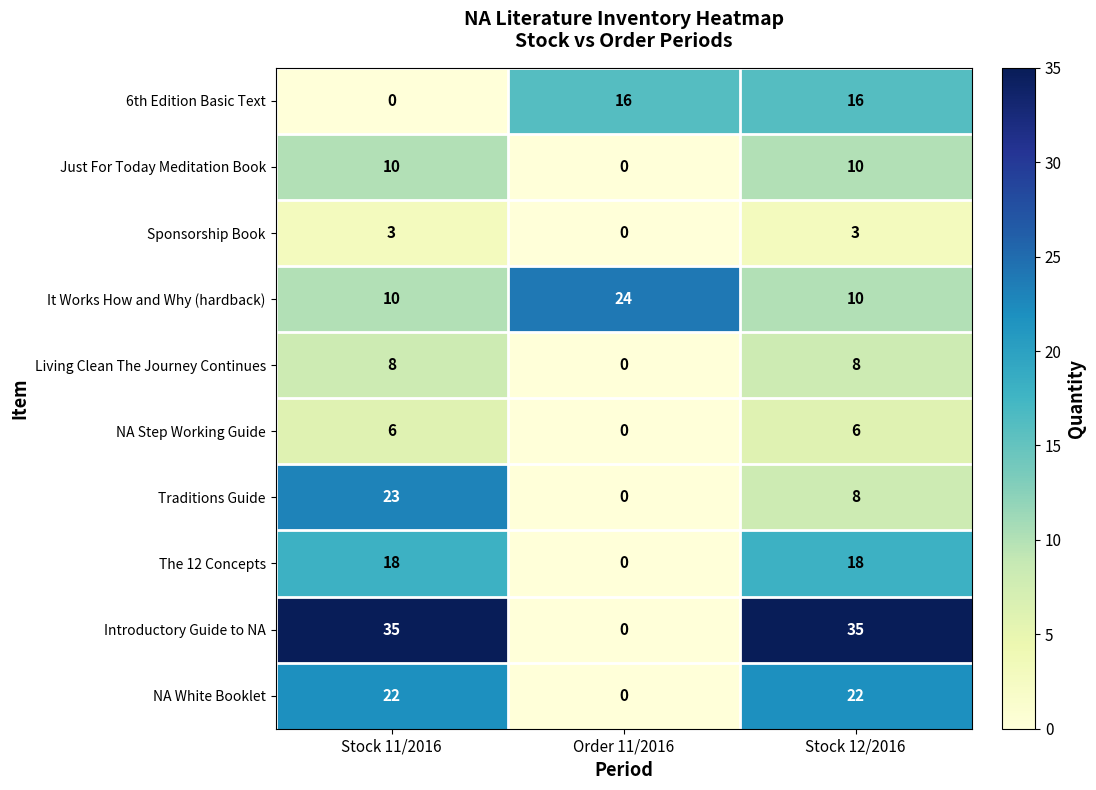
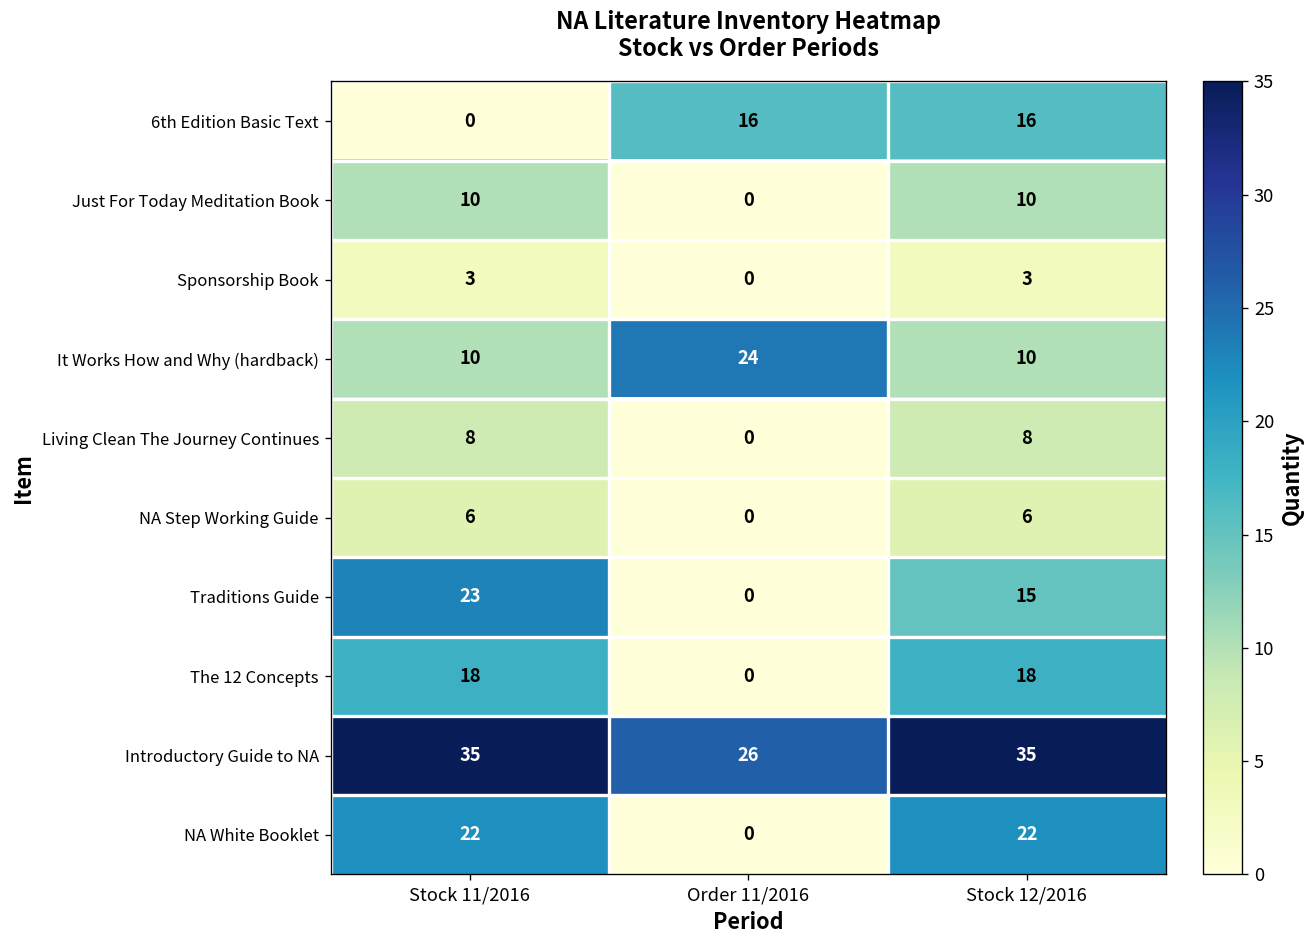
  {
    "6th Edition Basic Text": {
      "Stock 11/2016": 0,
      "Order 11/2016": 16,
      "Stock 12/2016": 16
    },
    "Just For Today Meditation Book": {
      "Stock 11/2016": 10,
      "Order 11/2016": 0,
      "Stock 12/2016": 10
    },
    "Sponsorship Book": {
      "Stock 11/2016": 3,
      "Order 11/2016": 0,
      "Stock 12/2016": 3
    },
    "It Works How and Why (hardback)": {
      "Stock 11/2016": 10,
      "Order 11/2016": 24,
      "Stock 12/2016": 10
    },
    "Living Clean The Journey Continues": {
      "Stock 11/2016": 8,
      "Order 11/2016": 0,
      "Stock 12/2016": 8
    },
    "NA Step Working Guide": {
      "Stock 11/2016": 6,
      "Order 11/2016": 0,
      "Stock 12/2016": 6
    },
    "Traditions Guide": {
      "Stock 11/2016": 23,
      "Order 11/2016": 0,
-     "Stock 12/2016": 8
+     "Stock 12/2016": 15
    },
    "The 12 Concepts": {
      "Stock 11/2016": 18,
      "Order 11/2016": 0,
      "Stock 12/2016": 18
    },
    "Introductory Guide to NA": {
      "Stock 11/2016": 35,
-     "Order 11/2016": 0,
+     "Order 11/2016": 26,
      "Stock 12/2016": 35
    },
    "NA White Booklet": {
      "Stock 11/2016": 22,
      "Order 11/2016": 0,
      "Stock 12/2016": 22
    }
  }
